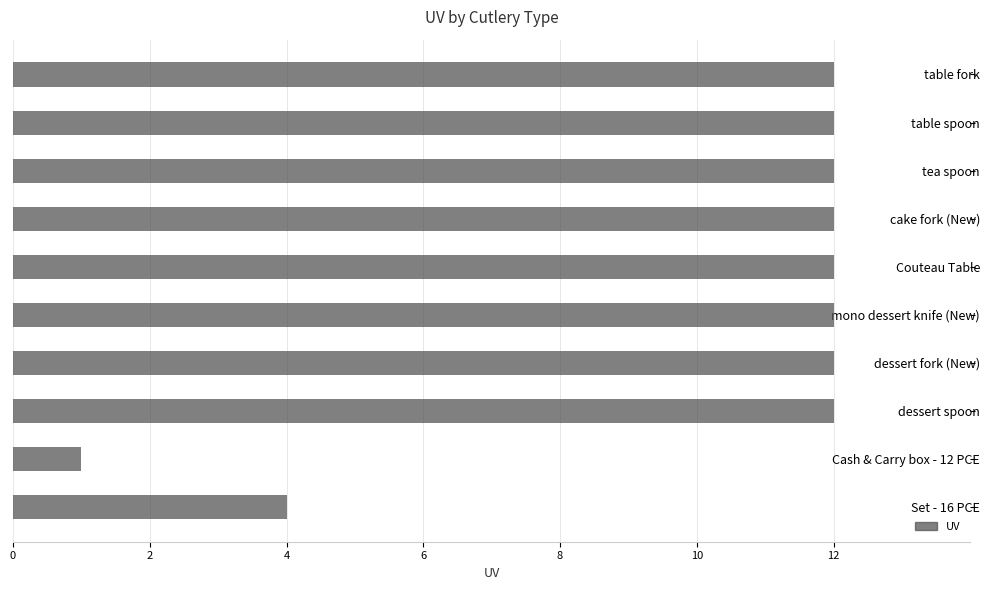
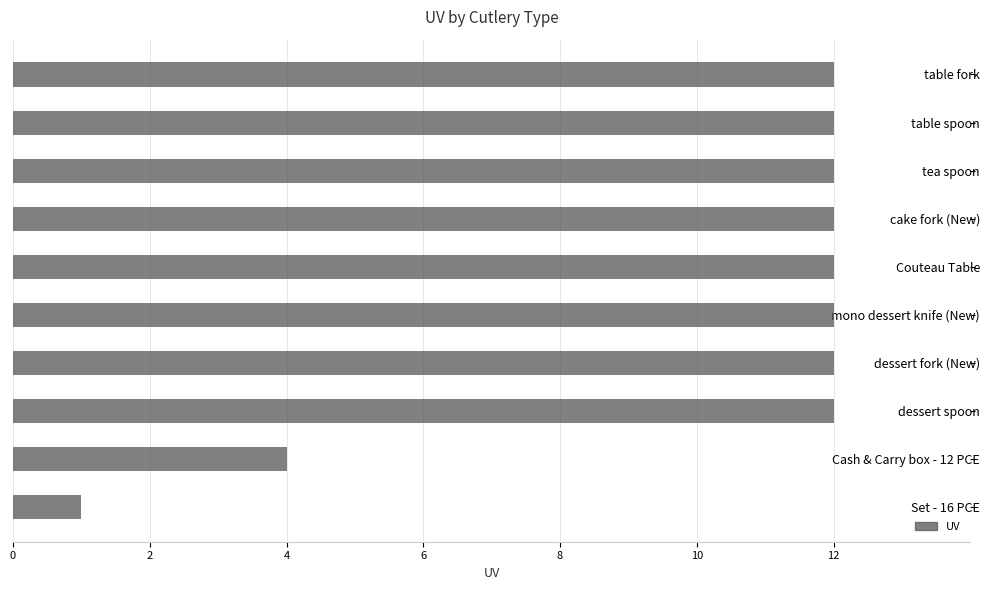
  {
    "table fork": 12,
    "table spoon": 12,
    "tea spoon": 12,
    "cake fork (New)": 12,
    "Couteau Table": 12,
    "mono dessert knife (New)": 12,
    "dessert fork (New)": 12,
    "dessert spoon": 12,
-   "Cash & Carry box - 12 PCE": 1,
-   "Set - 16 PCE": 4
+   "Cash & Carry box - 12 PCE": 4,
+   "Set - 16 PCE": 1
  }
